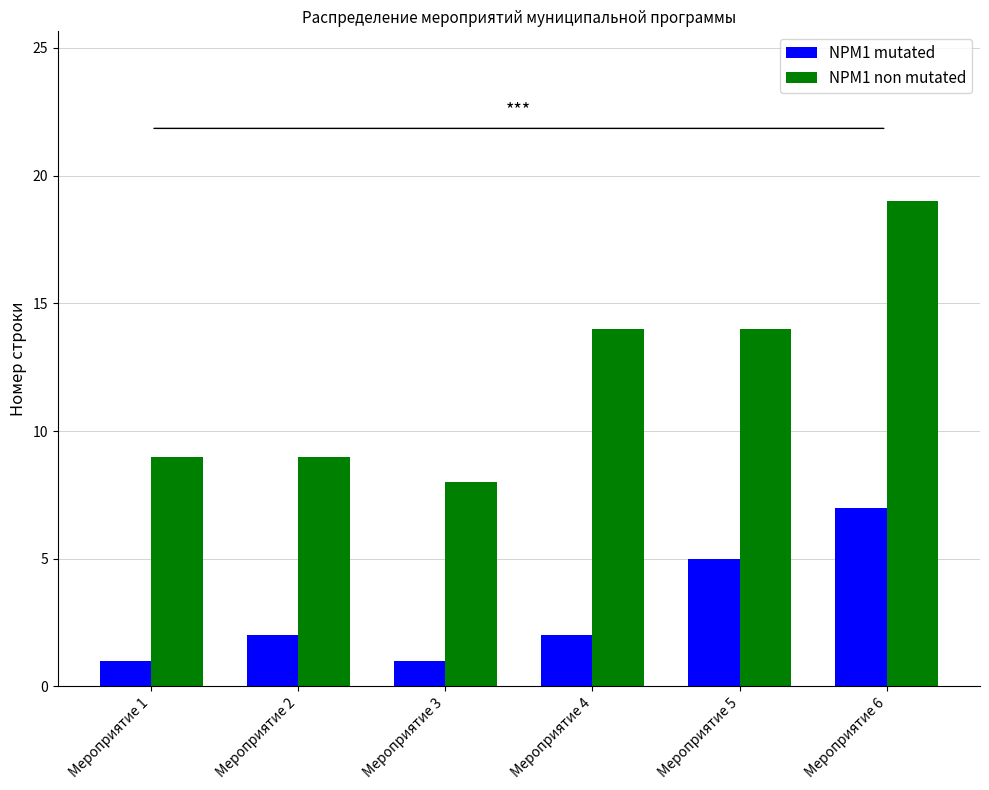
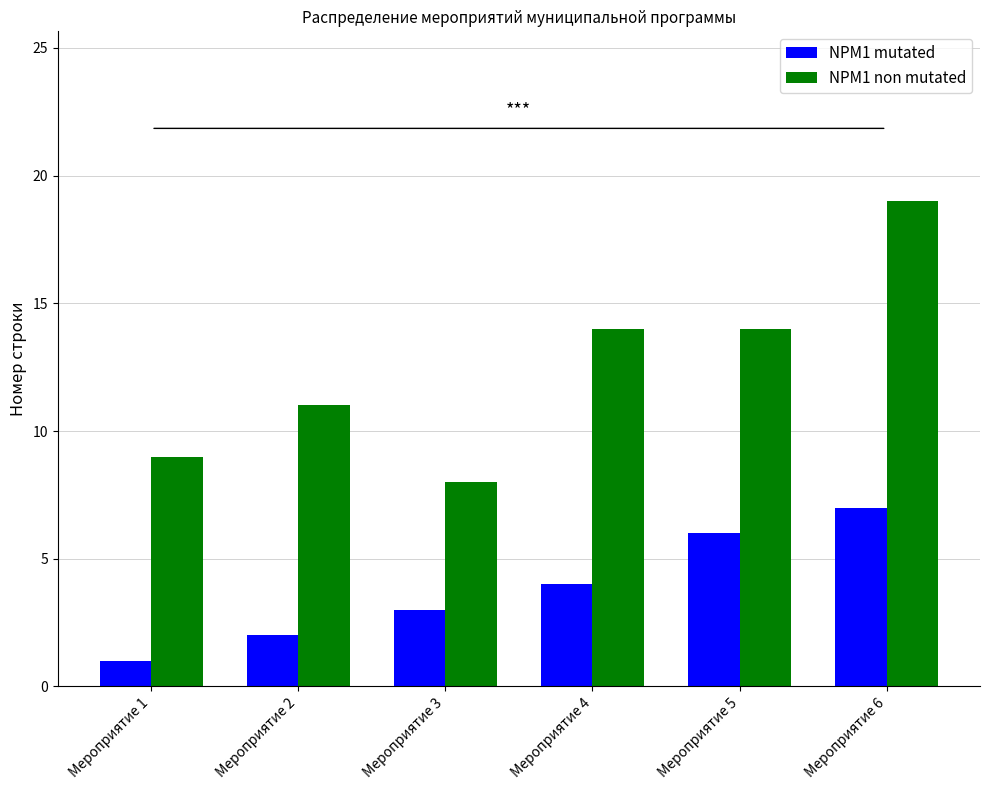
  {
    "NPM1 mutated": {
      "Мероприятие 1": 1,
      "Мероприятие 2": 2,
-     "Мероприятие 3": 1,
-     "Мероприятие 4": 2,
-     "Мероприятие 5": 5,
+     "Мероприятие 3": 3,
+     "Мероприятие 4": 4,
+     "Мероприятие 5": 6,
      "Мероприятие 6": 7
    },
    "NPM1 non mutated": {
      "Мероприятие 1": 9,
-     "Мероприятие 2": 9,
+     "Мероприятие 2": 11,
      "Мероприятие 3": 8,
      "Мероприятие 4": 14,
      "Мероприятие 5": 14,
      "Мероприятие 6": 19
    }
  }
